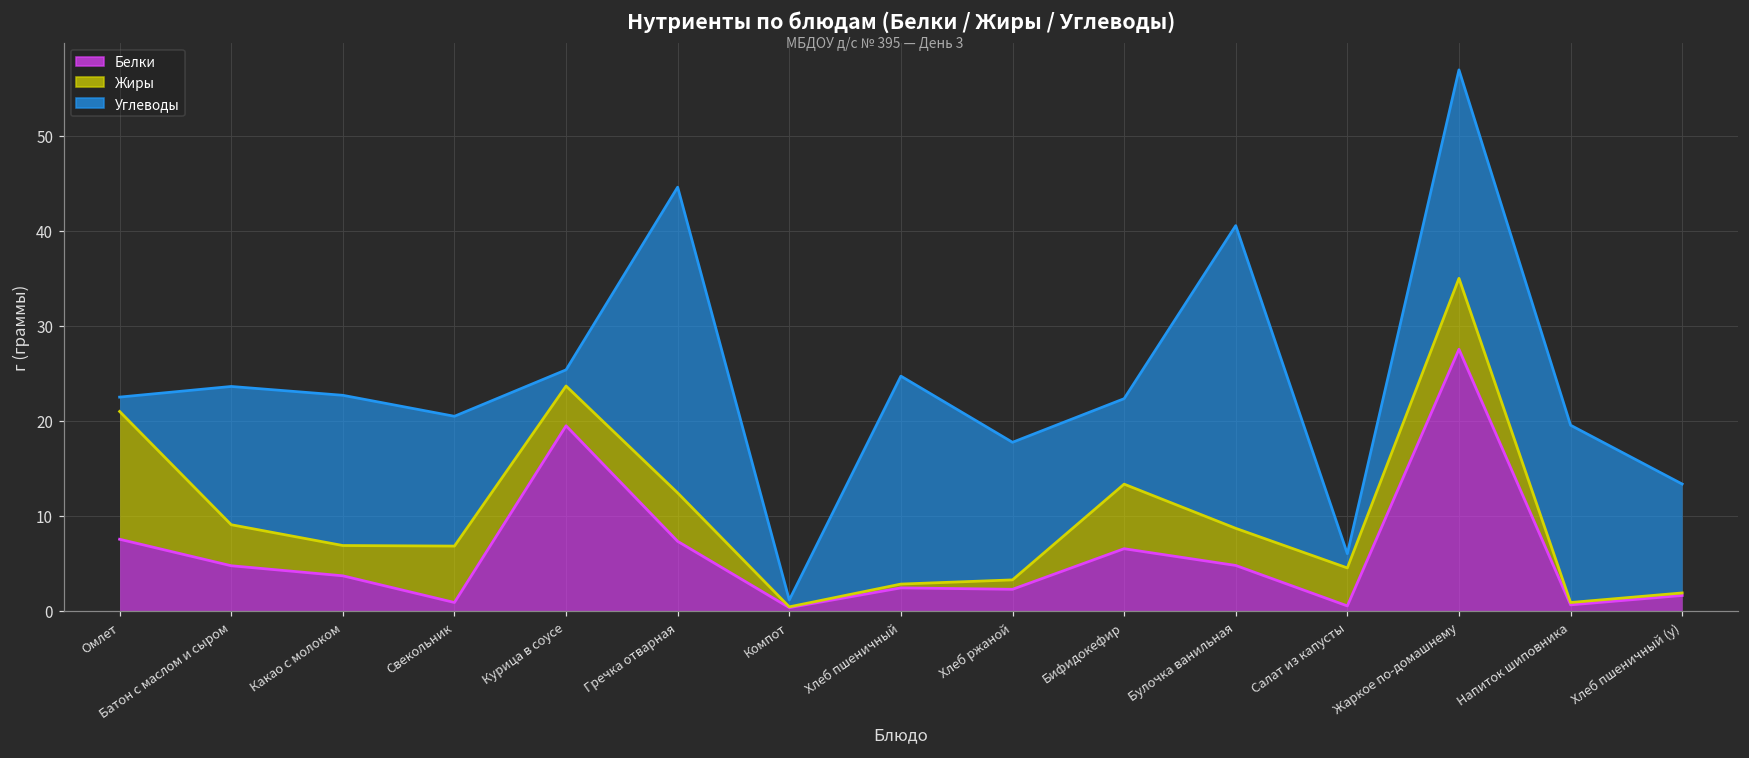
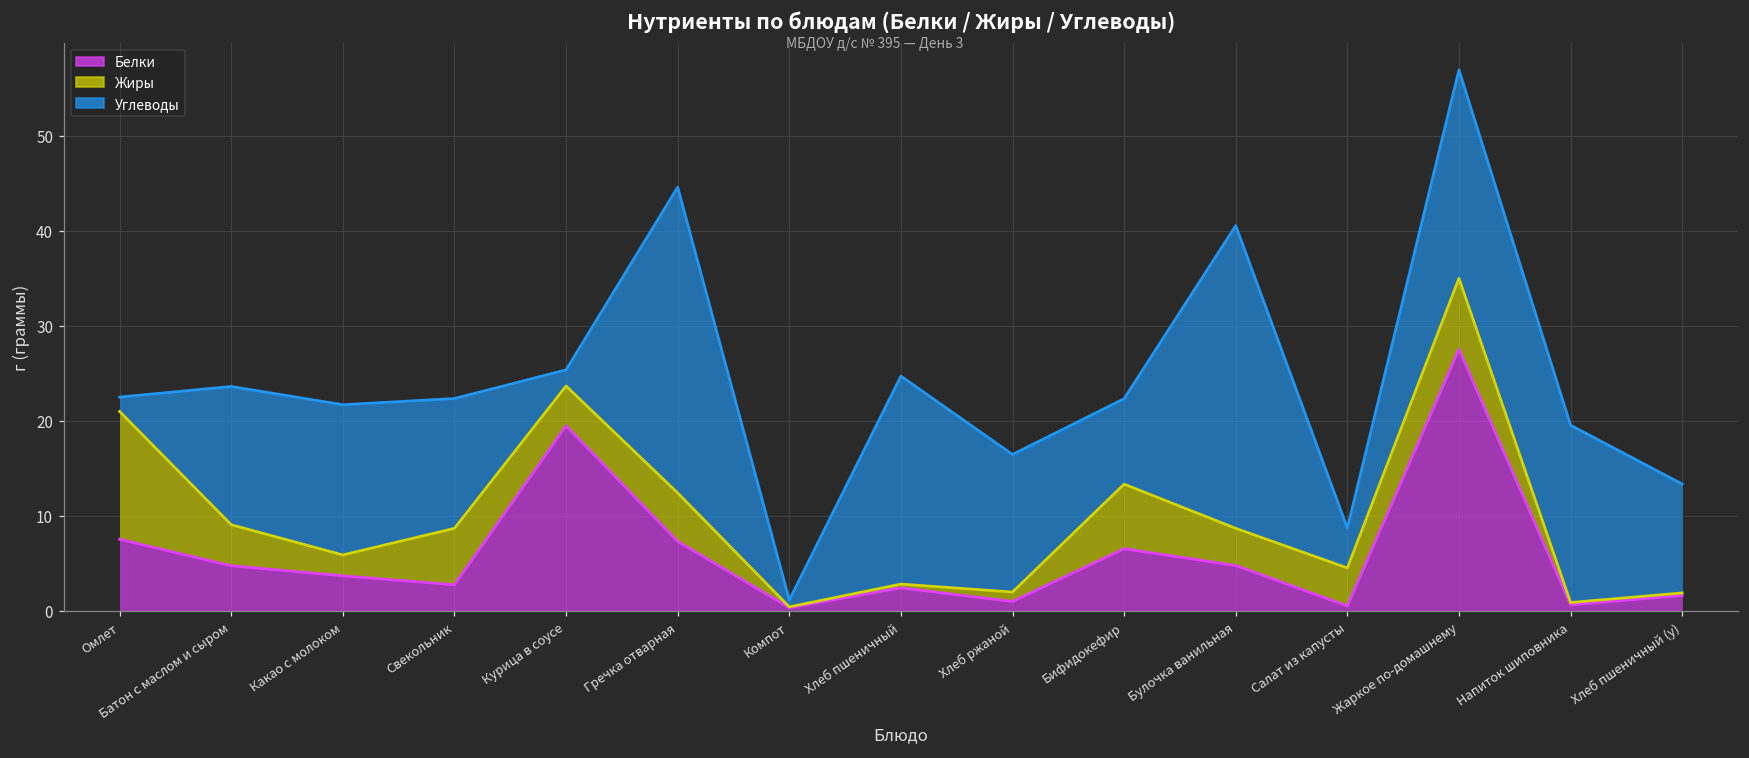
  {
    "Белки": {
      "Омлет": 8,
      "Батон с маслом и сыром": 5,
      "Какао с молоком": 4,
-     "Свекольник": 1,
+     "Свекольник": 3,
      "Курица в соусе": 19,
      "Гречка отварная": 7,
      "Хлеб пшеничный": 2,
-     "Хлеб ржаной": 2,
+     "Хлеб ржаной": 1,
      "Бифидокефир": 7,
      "Булочка ванильная": 5,
      "Салат из капусты": 1,
      "Жаркое по-домашнему": 28
    },
    "Жиры": {
      "Омлет": 13,
      "Батон с маслом и сыром": 4,
-     "Какао с молоком": 3,
+     "Какао с молоком": 2,
      "Свекольник": 6,
      "Курица в соусе": 4,
      "Гречка отварная": 5,
      "Хлеб пшеничный": 0,
      "Хлеб ржаной": 1,
      "Бифидокефир": 7,
      "Булочка ванильная": 4,
      "Салат из капусты": 4,
      "Жаркое по-домашнему": 7
    },
    "Углеводы": {
      "Омлет": 2,
      "Батон с маслом и сыром": 15,
      "Какао с молоком": 16,
      "Свекольник": 14,
      "Курица в соусе": 2,
      "Гречка отварная": 32,
      "Компот": 1,
      "Хлеб пшеничный": 22,
      "Хлеб ржаной": 14,
      "Бифидокефир": 9,
      "Булочка ванильная": 32,
-     "Салат из капусты": 2,
+     "Салат из капусты": 4,
      "Жаркое по-домашнему": 22,
      "Напиток шиповника": 19,
      "Хлеб пшеничный (у)": 11
    }
  }
